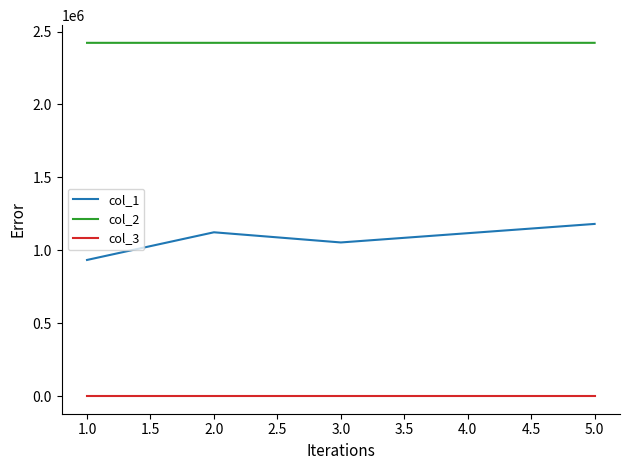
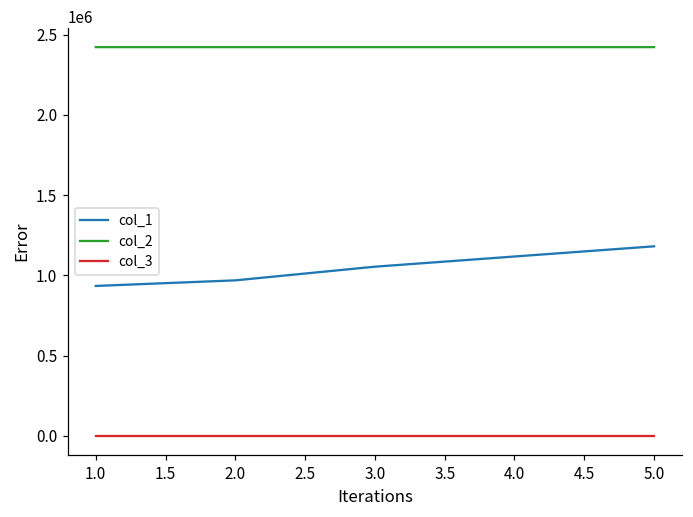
  {
    "col_1": {
      "1.0": 930000,
-     "2.0": 1120000,
+     "2.0": 970000,
      "3.0": 1050000,
      "5.0": 1180000
    },
    "col_2": {
      "1.0": 2420000,
      "2.0": 2420000,
      "3.0": 2420000,
      "5.0": 2420000
    },
    "col_3": {
      "1.0": 0,
      "2.0": 0,
      "3.0": 0,
      "5.0": 0
    }
  }
